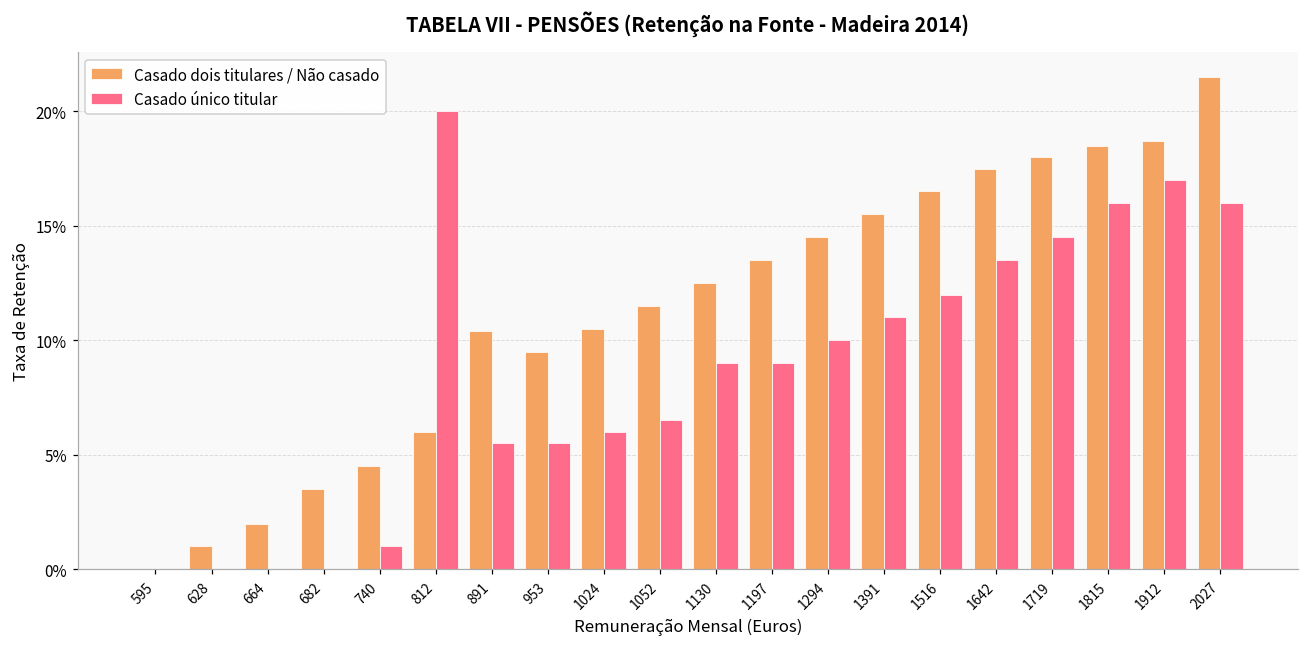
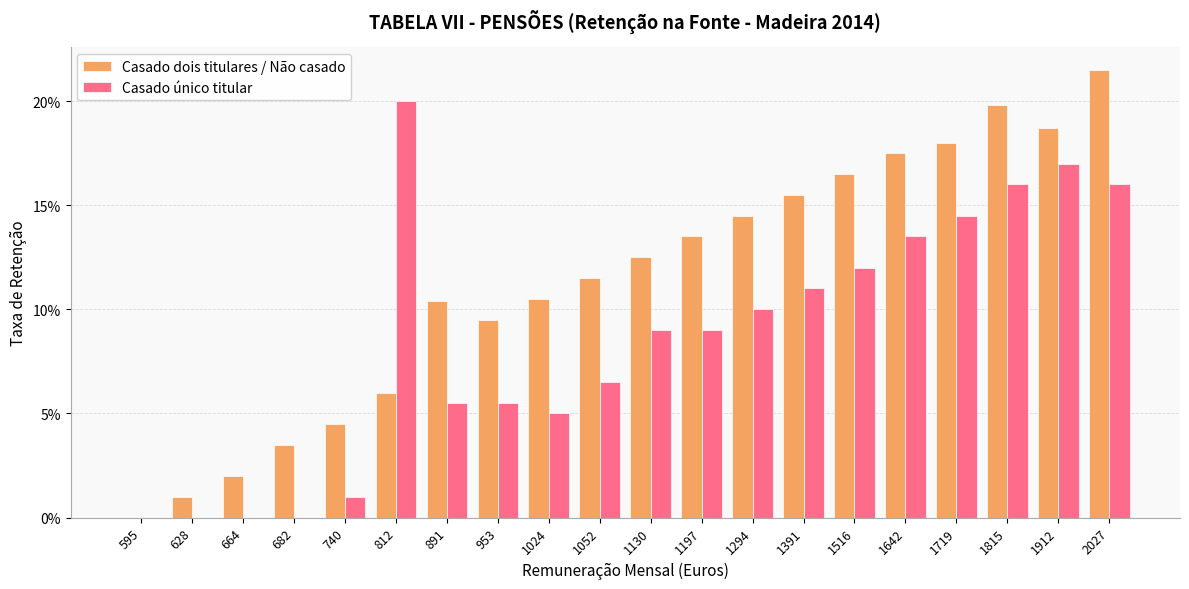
  {
    "Casado dois titulares / Não casado": {
      "595": "0.0%",
      "628": "1.0%",
      "664": "2.0%",
      "682": "3.5%",
      "740": "4.5%",
      "812": "6.0%",
      "891": "10.4%",
      "953": "9.5%",
      "1024": "10.5%",
      "1052": "11.5%",
      "1130": "12.5%",
      "1197": "13.5%",
      "1294": "14.5%",
      "1391": "15.5%",
      "1516": "16.5%",
      "1642": "17.5%",
      "1719": "18.0%",
-     "1815": "18.5%",
+     "1815": "19.8%",
      "1912": "18.7%",
      "2027": "21.5%"
    },
    "Casado único titular": {
      "595": "0.0%",
      "628": "0.0%",
      "664": "0.0%",
      "682": "0.0%",
      "740": "1.0%",
      "812": "20.0%",
      "891": "5.5%",
      "953": "5.5%",
-     "1024": "6.0%",
+     "1024": "5.0%",
      "1052": "6.5%",
      "1130": "9.0%",
      "1197": "9.0%",
      "1294": "10.0%",
      "1391": "11.0%",
      "1516": "12.0%",
      "1642": "13.5%",
      "1719": "14.5%",
      "1815": "16.0%",
      "1912": "17.0%",
      "2027": "16.0%"
    }
  }
